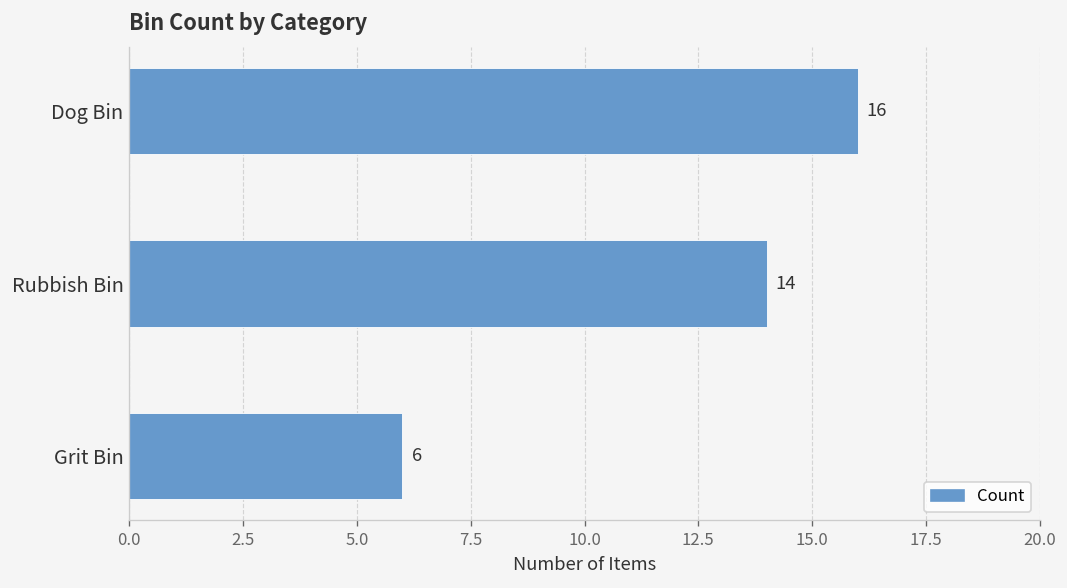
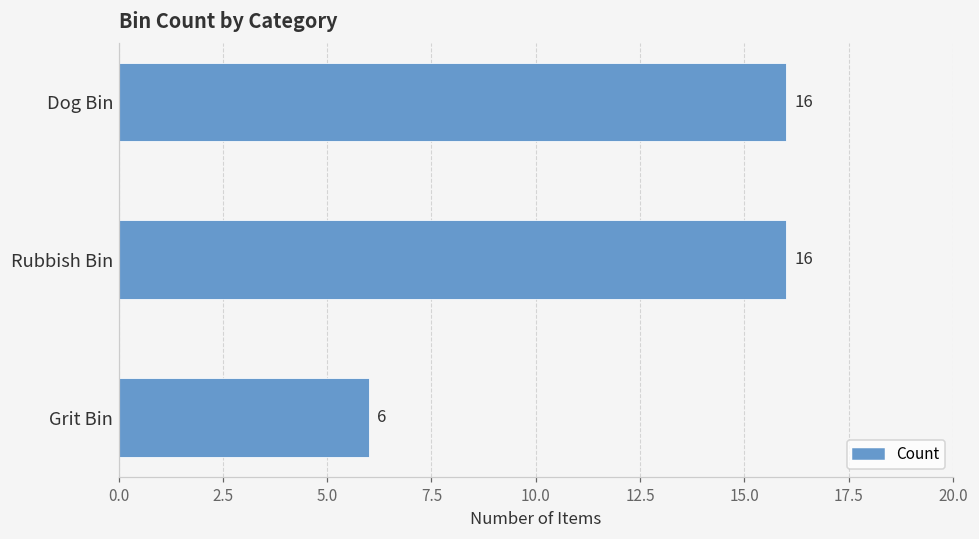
  {
    "Dog Bin": 16,
-   "Rubbish Bin": 14,
+   "Rubbish Bin": 16,
    "Grit Bin": 6
  }
